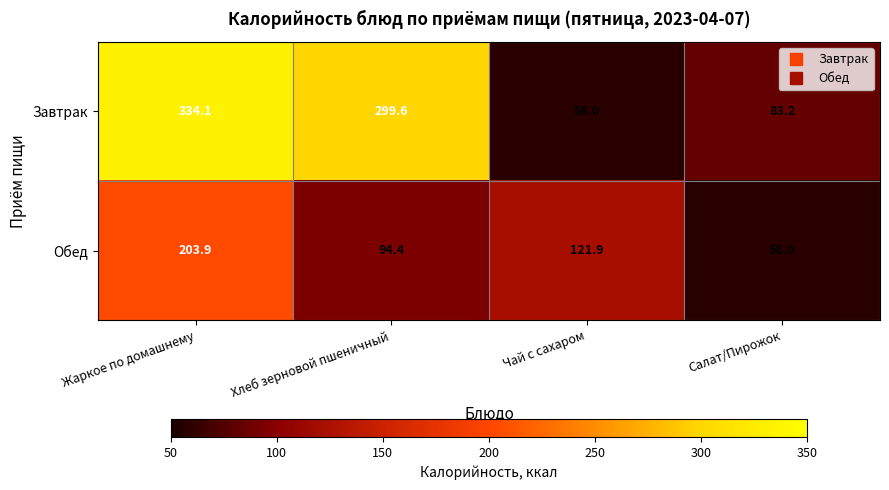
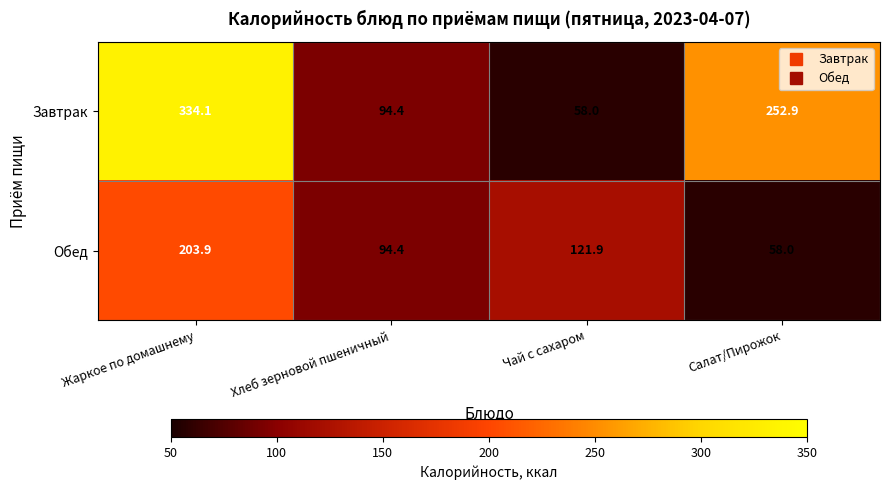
  {
    "Завтрак": {
      "Жаркое по домашнему": 334.1,
-     "Хлеб зерновой пшеничный": 299.6,
-     "Салат/Пирожок": 83.2
+     "Хлеб зерновой пшеничный": 94.4,
+     "Салат/Пирожок": 252.9
    },
    "Обед": {
      "Жаркое по домашнему": 203.9,
      "Хлеб зерновой пшеничный": 94.4,
      "Чай с сахаром": 121.9
    }
  }
